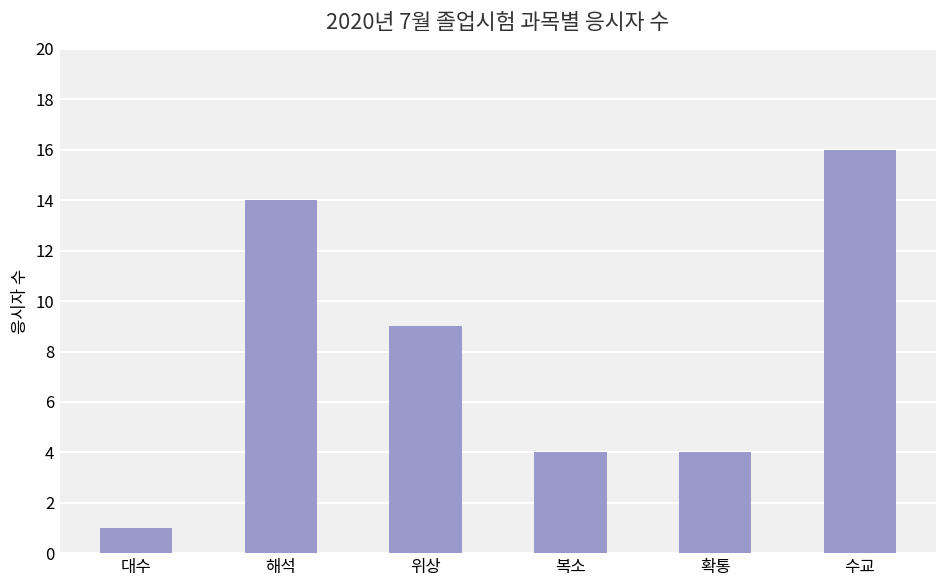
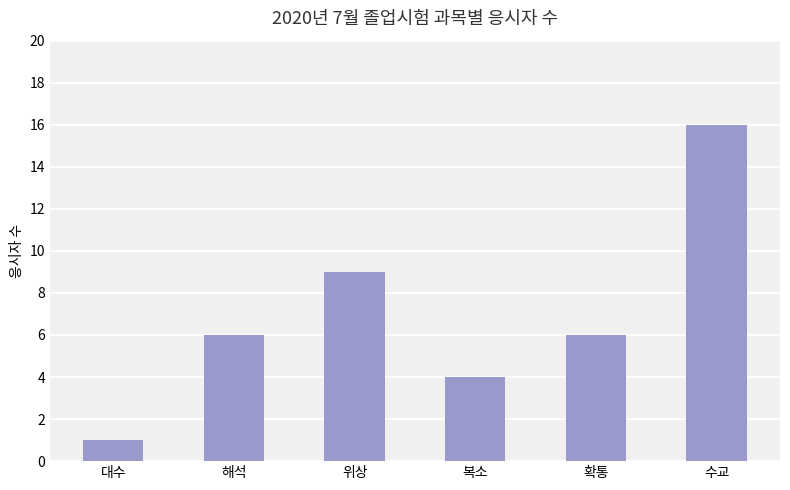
  {
    "대수": 1,
-   "해석": 14,
+   "해석": 6,
    "위상": 9,
    "복소": 4,
-   "확통": 4,
+   "확통": 6,
    "수교": 16
  }
